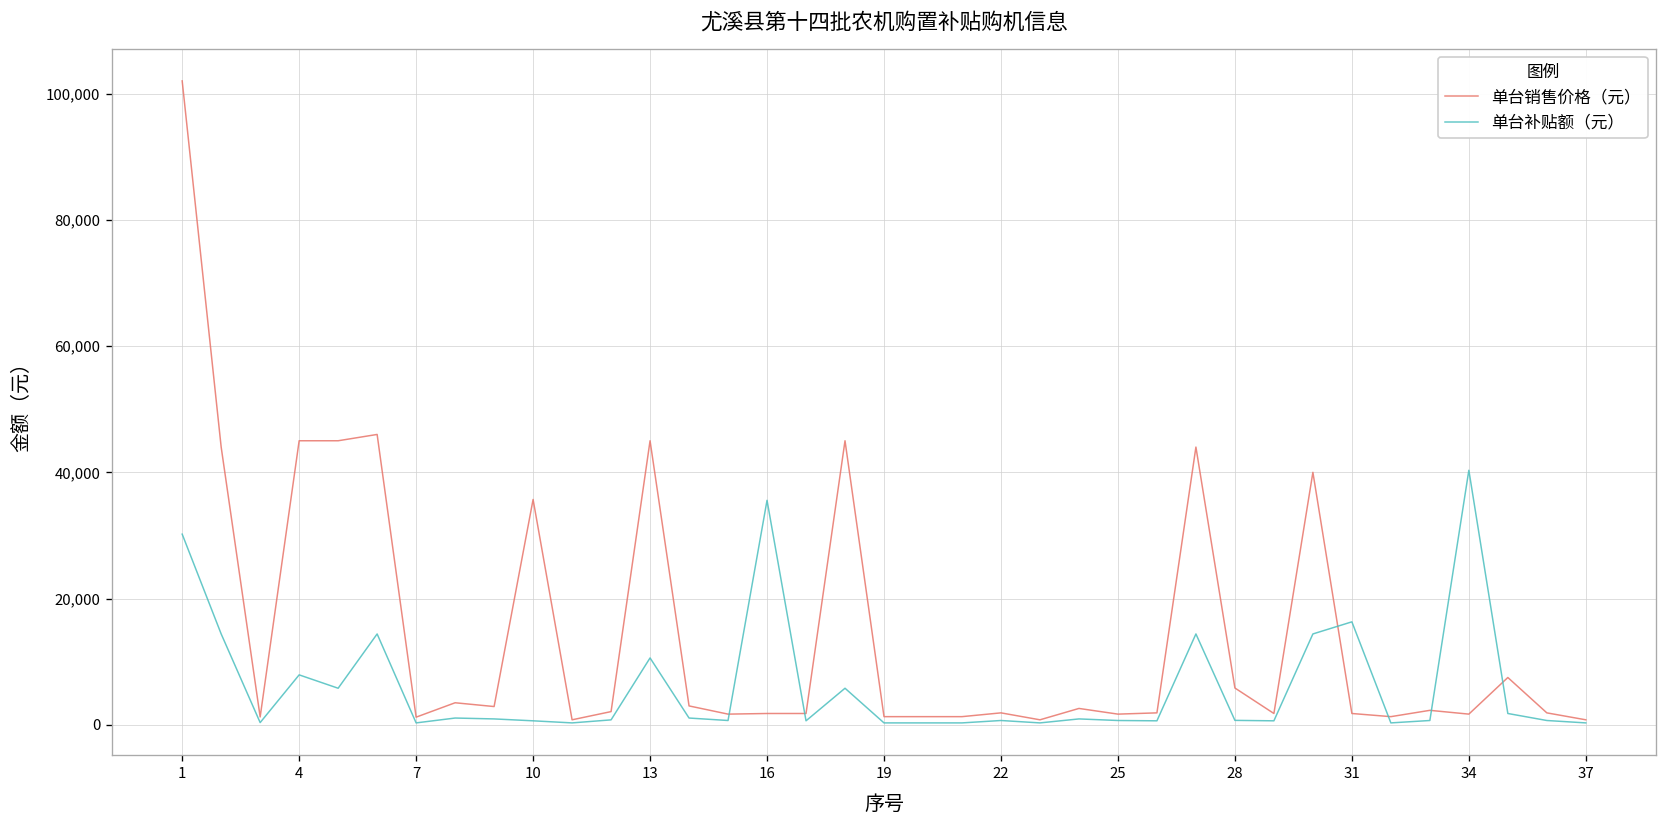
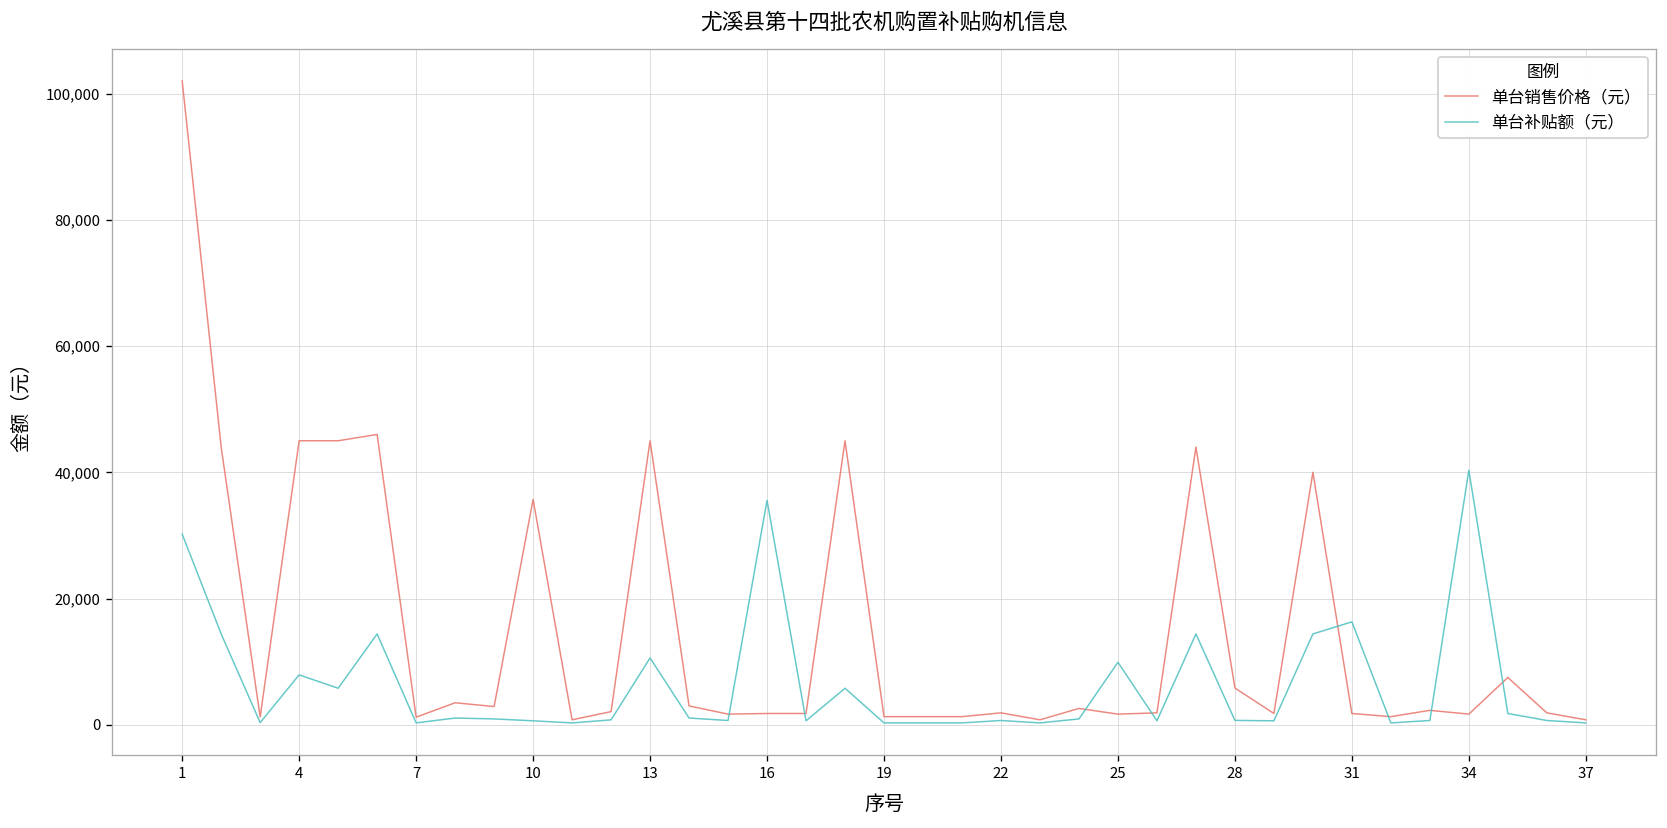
  {
    "单台销售价格（元）": {
      "1": "102,000",
      "4": "45,000",
      "7": "1,000",
      "10": "36,000",
      "13": "45,000",
      "16": "2,000",
      "19": "1,000",
      "22": "2,000",
      "25": "2,000",
      "28": "6,000",
      "31": "2,000",
      "34": "2,000",
      "37": "1,000"
    },
    "单台补贴额（元）": {
      "1": "30,000",
      "4": "8,000",
      "7": "0",
      "10": "1,000",
      "13": "11,000",
      "16": "36,000",
      "19": "0",
      "22": "1,000",
-     "25": "1,000",
+     "25": "10,000",
      "28": "1,000",
      "31": "16,000",
      "34": "40,000",
      "37": "0"
    }
  }
